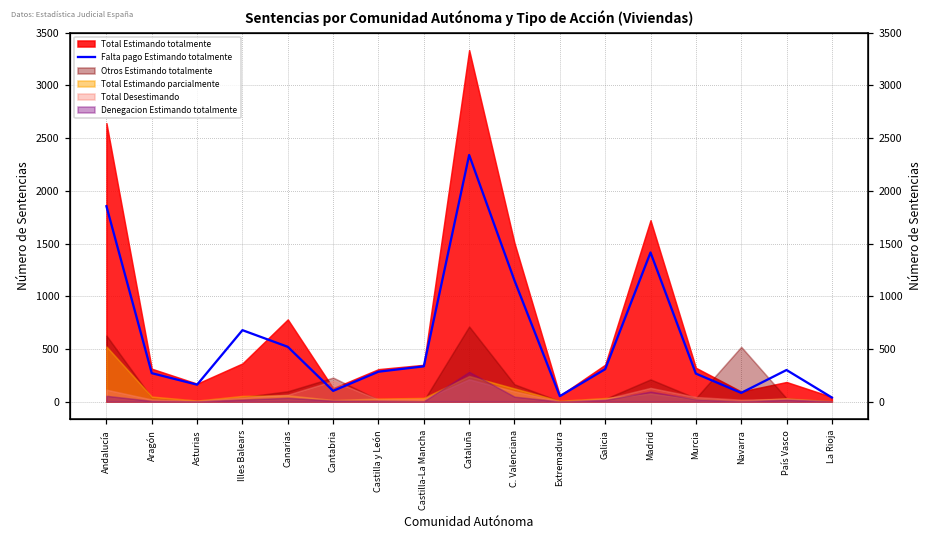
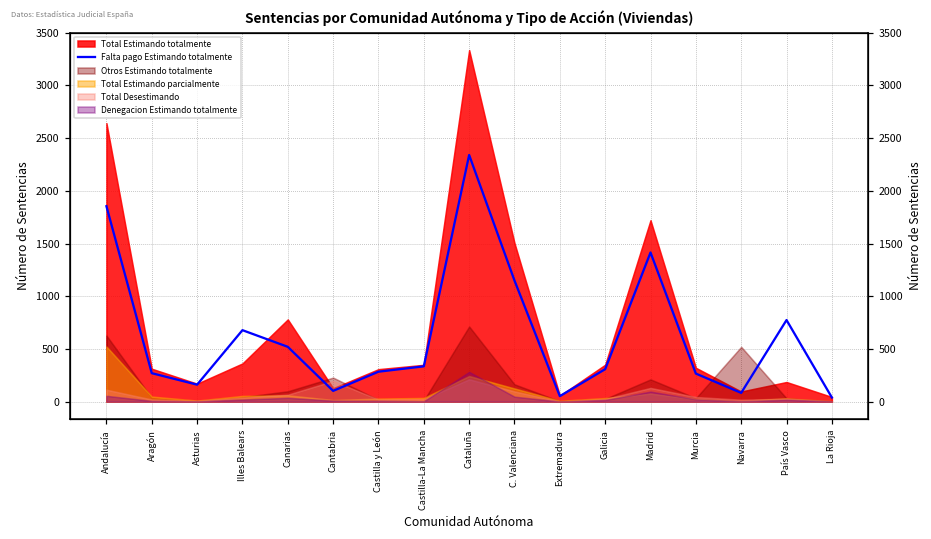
  {
    "Falta pago Estimando totalmente": {
      "Andalucía": 1900,
      "Aragón": 300,
      "Illes Balears": 700,
      "Canarias": 500,
      "Cataluña": 2300,
      "C. Valenciana": 1100,
      "Galicia": 300,
      "Madrid": 1400,
      "Murcia": 300,
-     "País Vasco": 300
+     "País Vasco": 800
    },
    "Total Estimando totalmente": {
      "Andalucía": 2600,
      "Aragón": 300,
      "Illes Balears": 400,
      "Canarias": 800,
      "Cataluña": 3300,
      "C. Valenciana": 1500,
      "Galicia": 400,
      "Madrid": 1700,
      "Murcia": 300,
      "País Vasco": 200
    },
    "Otros Estimando totalmente": {
      "Andalucía": 600,
      "Canarias": 100,
      "Cantabria": 200,
      "Cataluña": 700,
      "C. Valenciana": 200,
      "Madrid": 200,
      "Navarra": 500
    },
    "Total Estimando parcialmente": {
      "Andalucía": 500,
      "Cataluña": 200,
      "C. Valenciana": 100
    },
    "Total Desestimando": {
      "Andalucía": 100,
      "Cantabria": 200,
      "Cataluña": 200,
      "C. Valenciana": 100,
      "Madrid": 100
    },
    "Denegacion Estimando totalmente": {
      "Andalucía": 100,
      "Cataluña": 300,
      "C. Valenciana": 0
    }
  }
